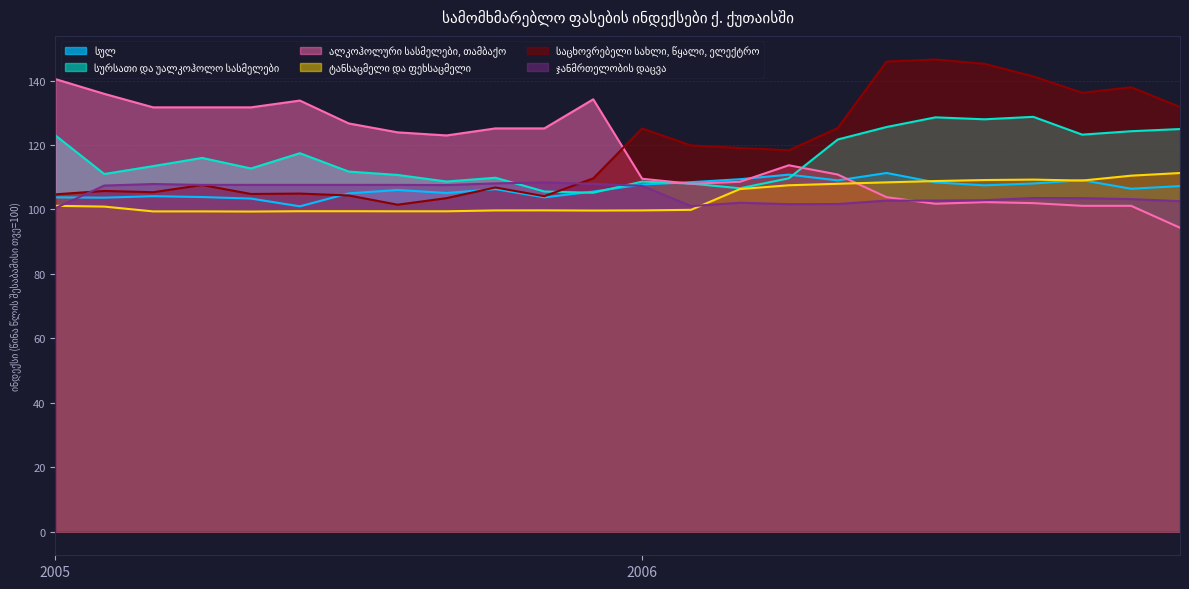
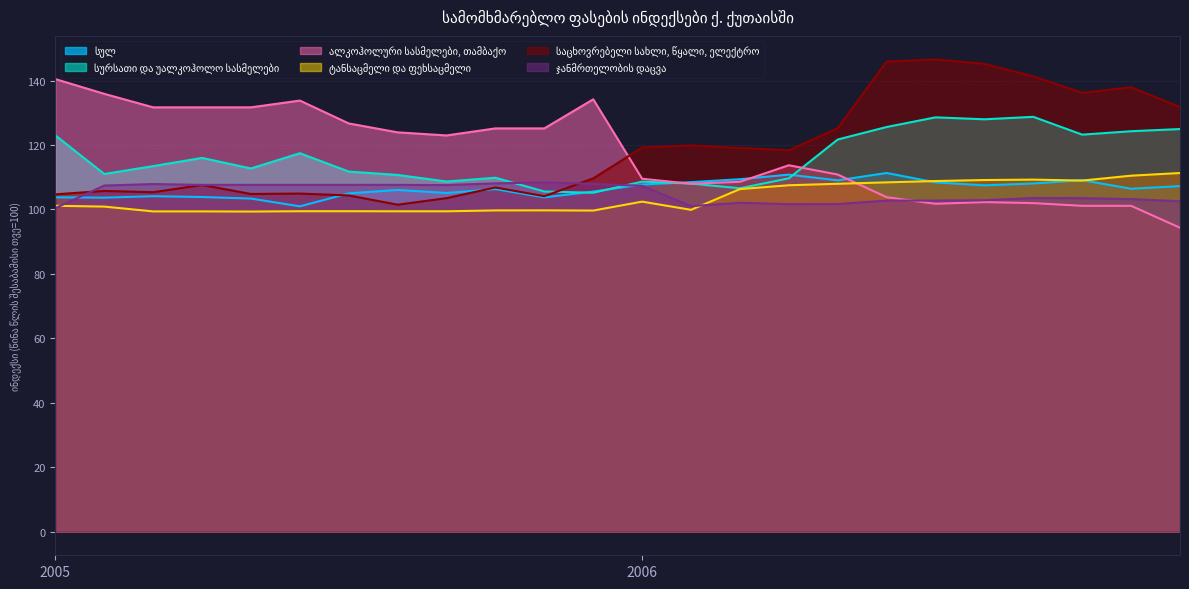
  {
    "სულ": {
      "2005": 104
    },
    "სურსათი და უალკოჰოლო სასმელები": {
      "2005": 123,
      "2006": 109
    },
    "ალკოჰოლური სასმელები, თამბაქო": {
      "2005": 140,
      "2006": 110
    },
    "ტანსაცმელი და ფეხსაცმელი": {
-     "2006": 100
+     "2006": 102
    },
    "საცხოვრებელი სახლი, წყალი, ელექტრო": {
      "2005": 105,
-     "2006": 125
+     "2006": 119
    }
  }
